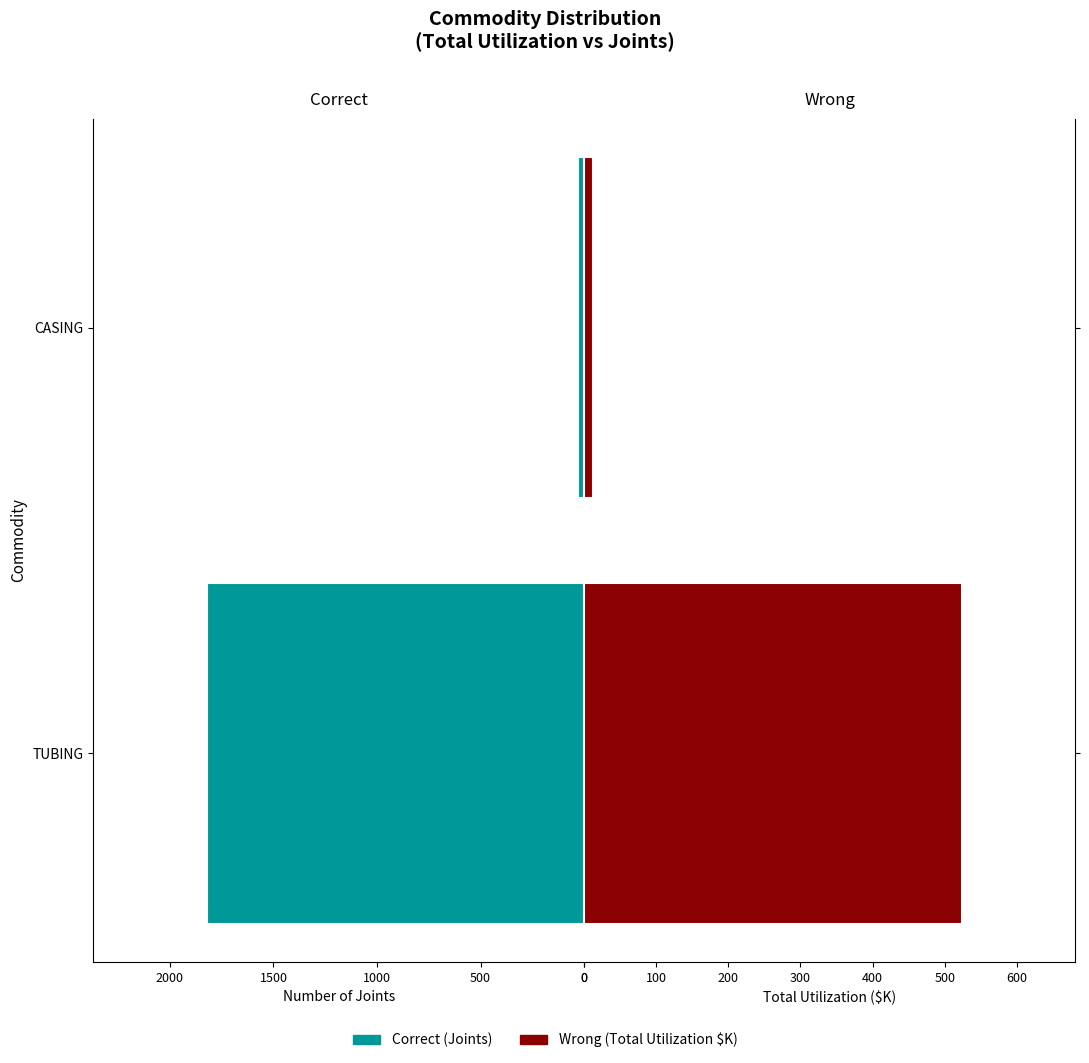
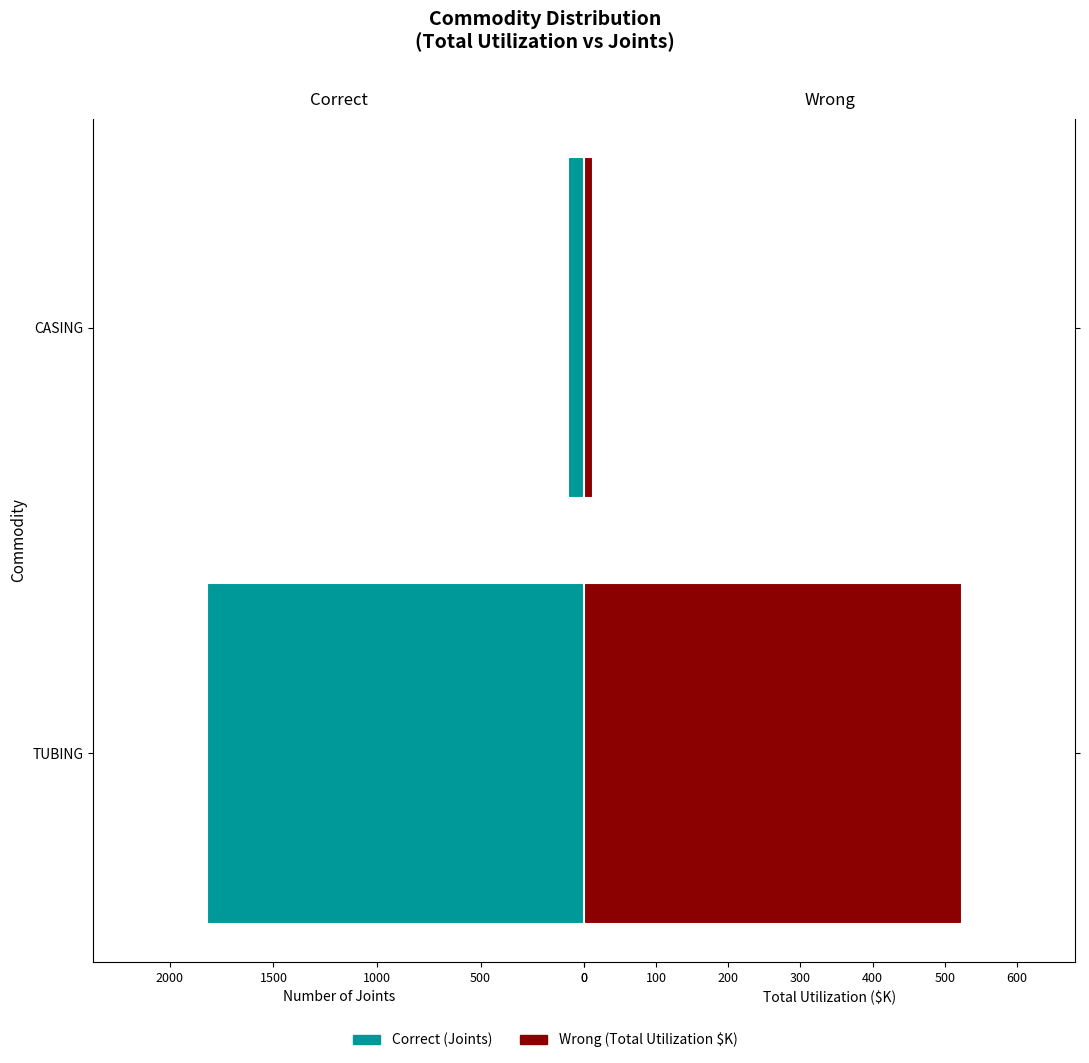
  {
    "Correct": {
-     "CASING": 30,
+     "CASING": 80,
      "TUBING": 1820
    }
  }
